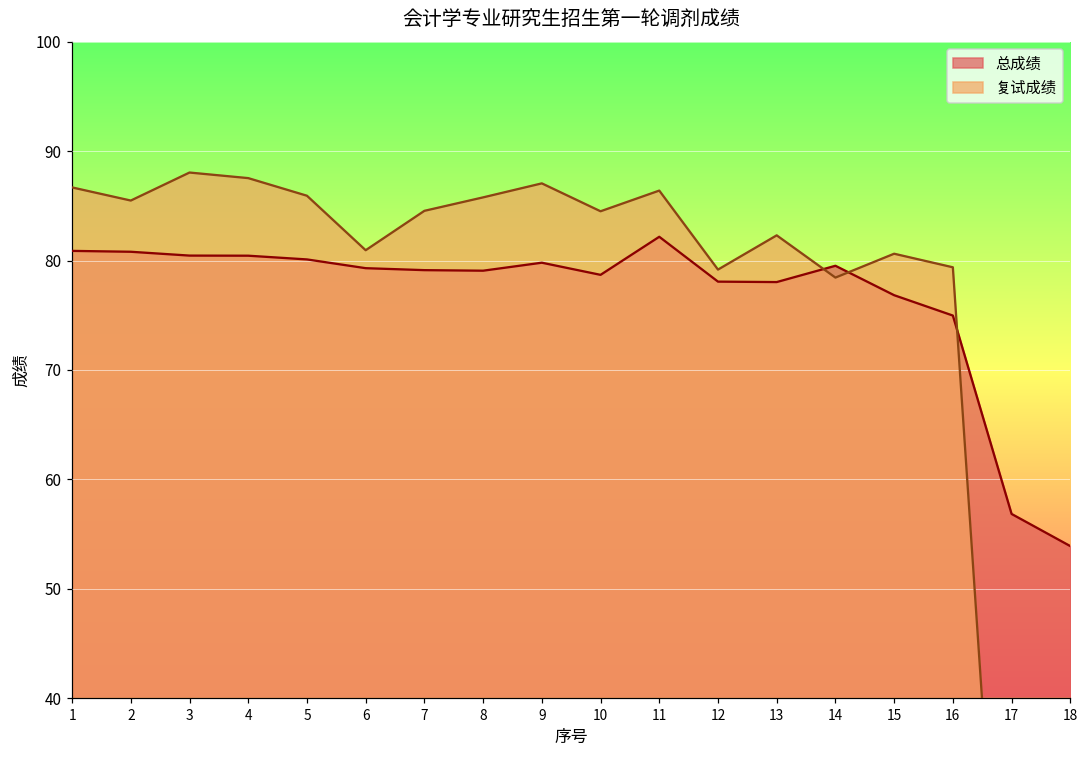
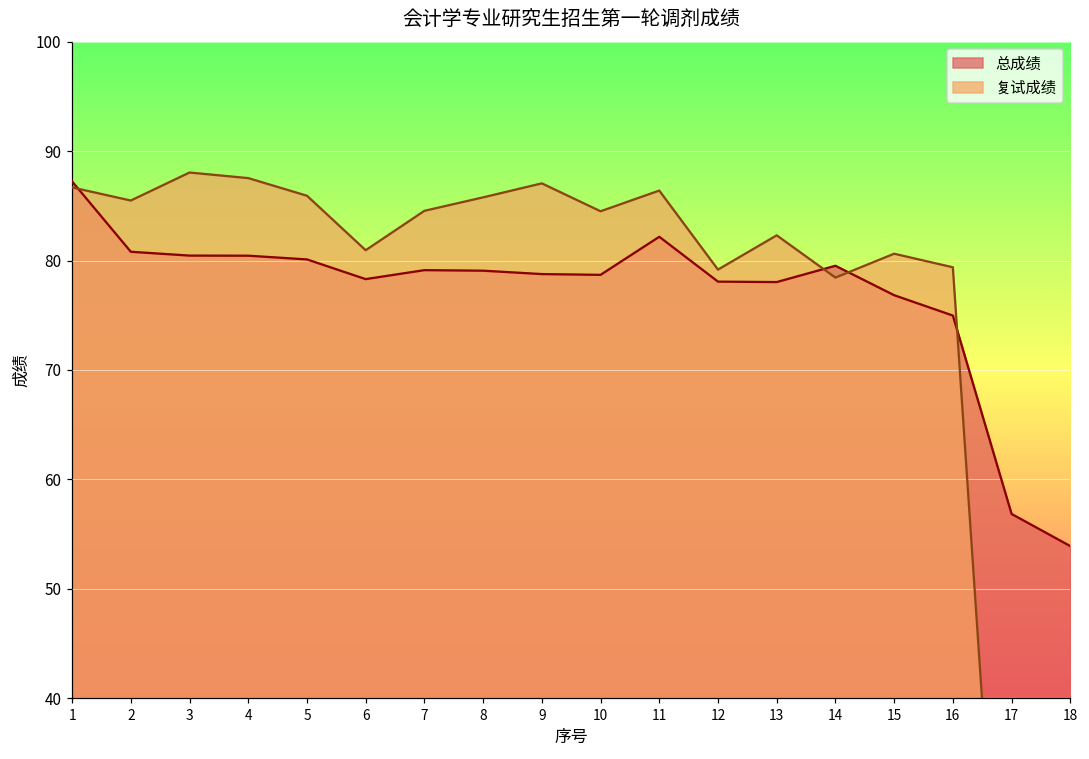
  {
    "总成绩": {
-     "1": 81,
+     "1": 87,
      "2": 81,
      "3": 80,
      "4": 80,
      "5": 80,
-     "6": 79,
+     "6": 78,
      "7": 79,
      "8": 79,
-     "9": 80,
+     "9": 79,
      "10": 79,
      "11": 82,
      "12": 78,
      "13": 78,
      "14": 80,
      "15": 77,
      "16": 75,
      "17": 57,
      "18": 54
    }
  }
